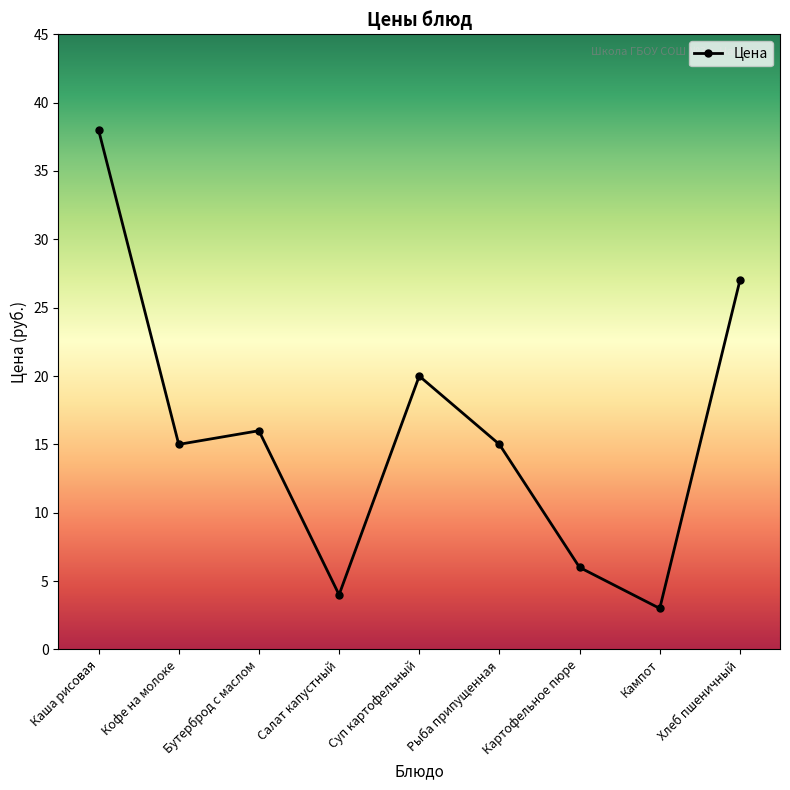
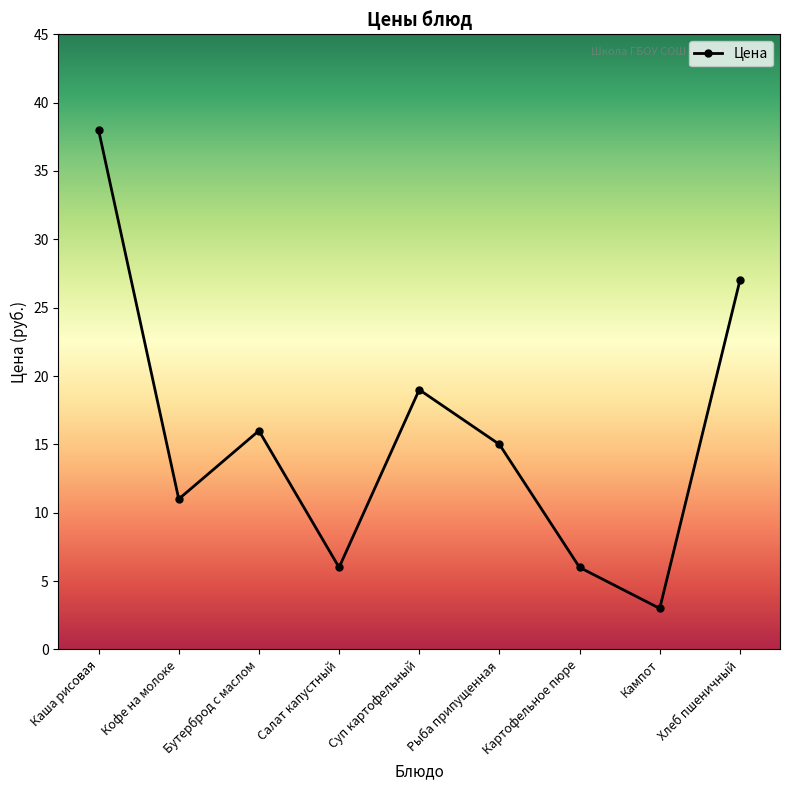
  {
    "Каша рисовая": 38,
-   "Кофе на молоке": 15,
+   "Кофе на молоке": 11,
    "Бутерброд с маслом": 16,
-   "Салат капустный": 4,
-   "Суп картофельный": 20,
+   "Салат капустный": 6,
+   "Суп картофельный": 19,
    "Рыба припущенная": 15,
    "Картофельное пюре": 6,
    "Кампот": 3,
    "Хлеб пшеничный": 27
  }
